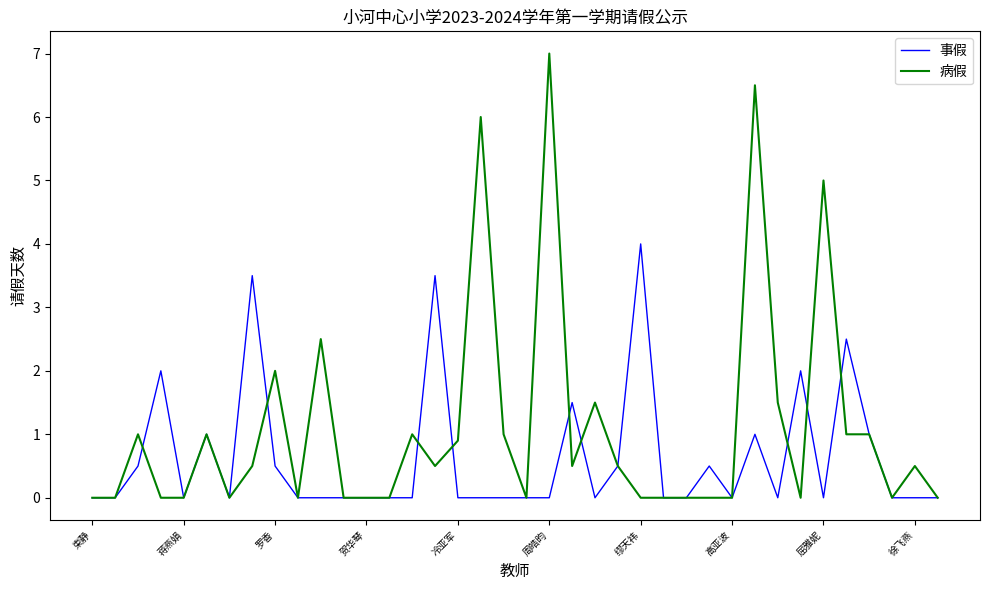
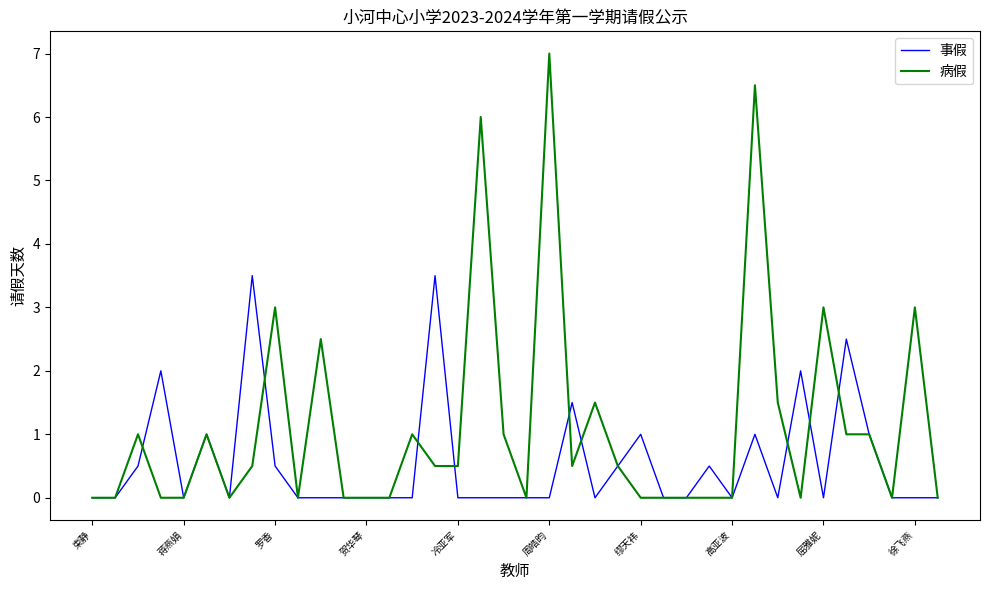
  {
    "事假": {
      "罗香": 0.5,
      "冷亚军": 0,
      "周皓昀": 0,
-     "缪天祎": 4,
+     "缪天祎": 1,
      "屈雅妮": 0,
      "徐飞燕": 0
    },
    "病假": {
-     "罗香": 2,
-     "冷亚军": 0.9,
+     "罗香": 3,
+     "冷亚军": 0.5,
      "周皓昀": 7.0,
      "缪天祎": 0.0,
-     "屈雅妮": 5,
-     "徐飞燕": 0.5
+     "屈雅妮": 3,
+     "徐飞燕": 3.0
    }
  }
